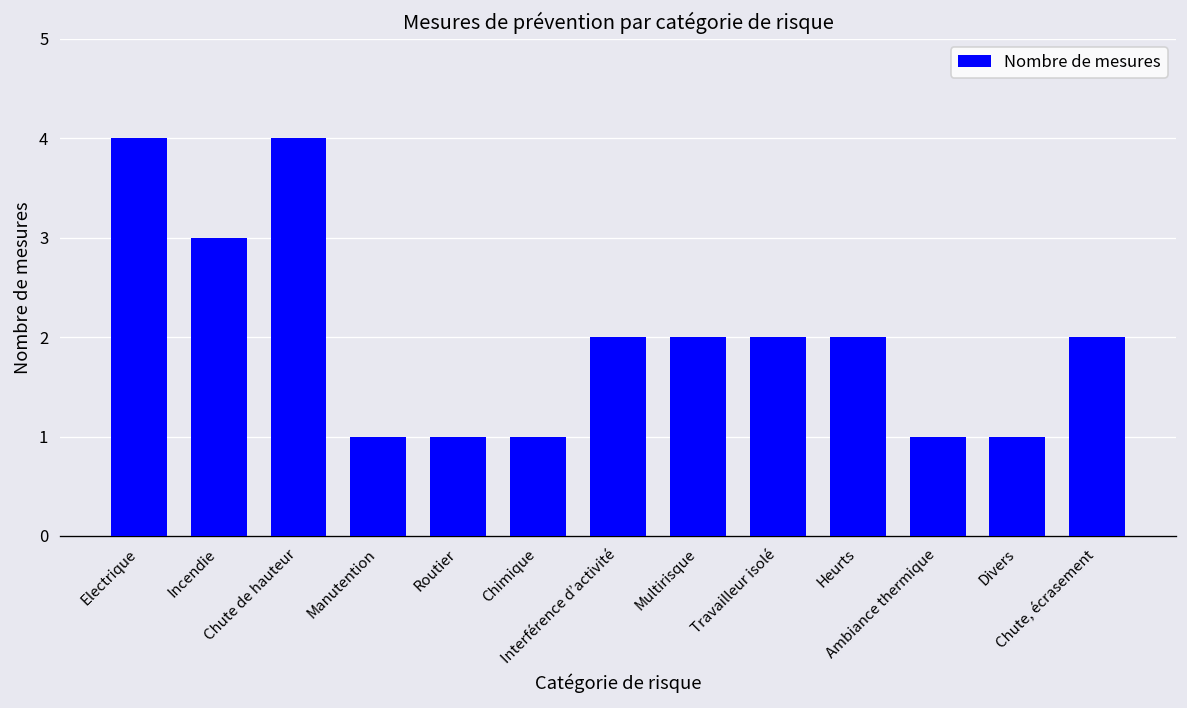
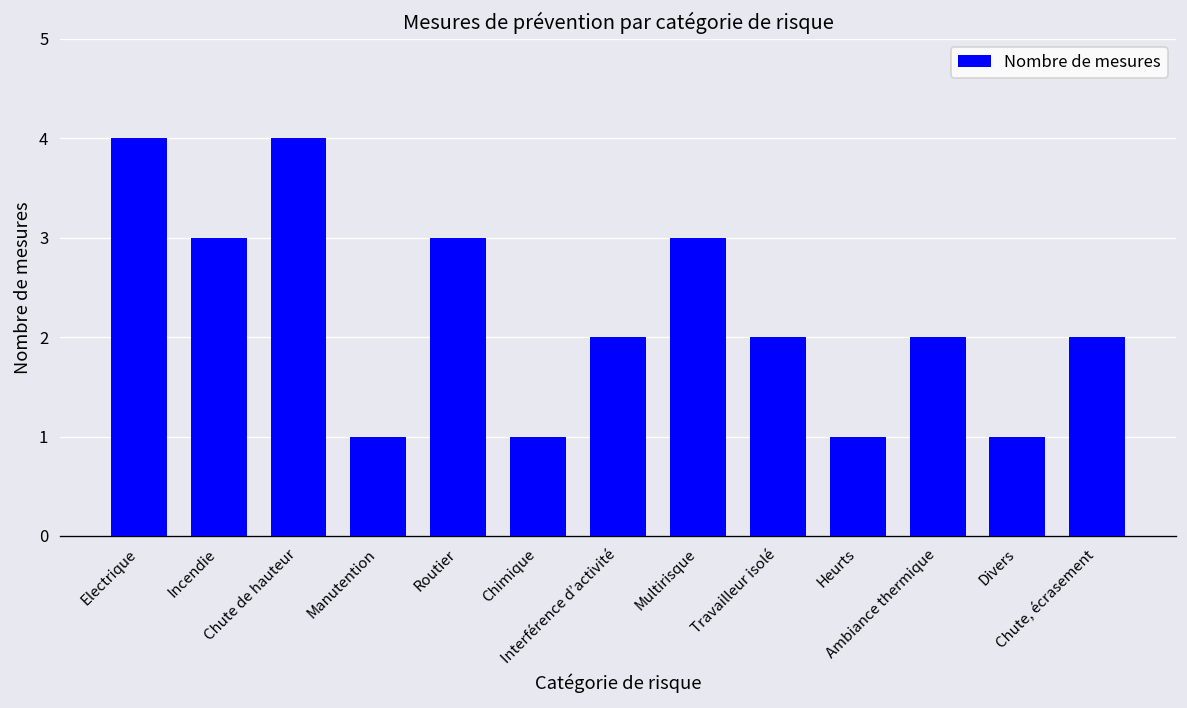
  {
    "Electrique": 4,
    "Incendie": 3,
    "Chute de hauteur": 4,
    "Manutention": 1,
-   "Routier": 1,
+   "Routier": 3,
    "Chimique": 1,
    "Interférence d’activité": 2,
-   "Multirisque": 2,
+   "Multirisque": 3,
    "Travailleur isolé": 2,
-   "Heurts": 2,
-   "Ambiance thermique": 1,
+   "Heurts": 1,
+   "Ambiance thermique": 2,
    "Divers": 1,
    "Chute, écrasement": 2
  }
